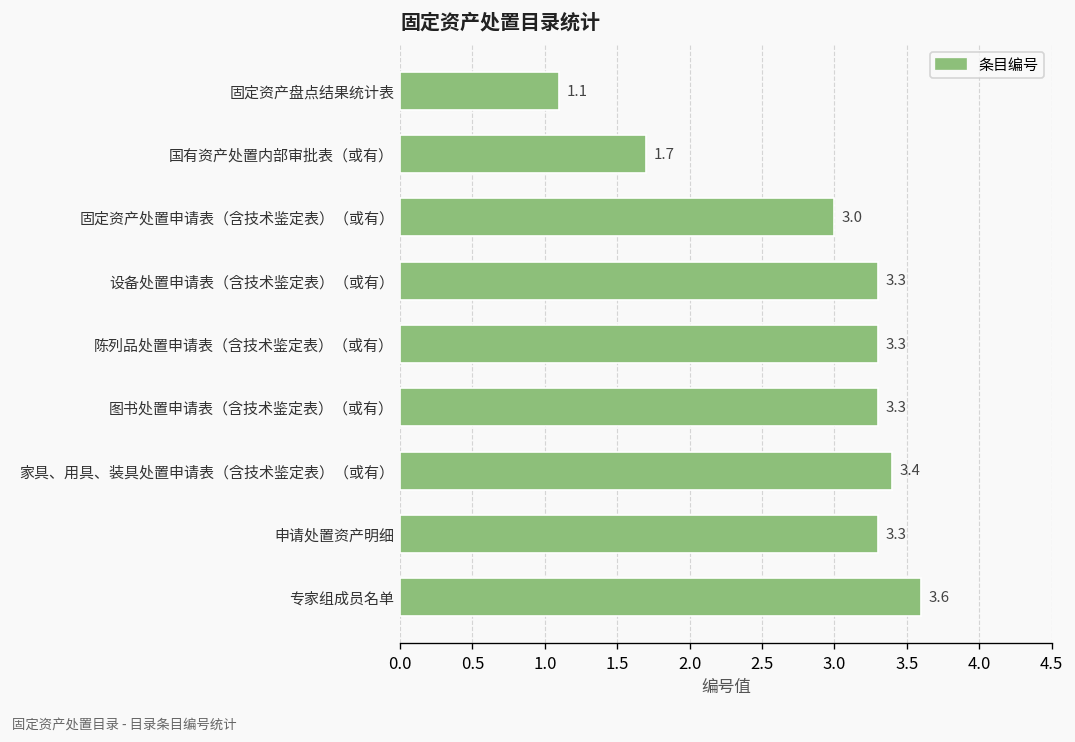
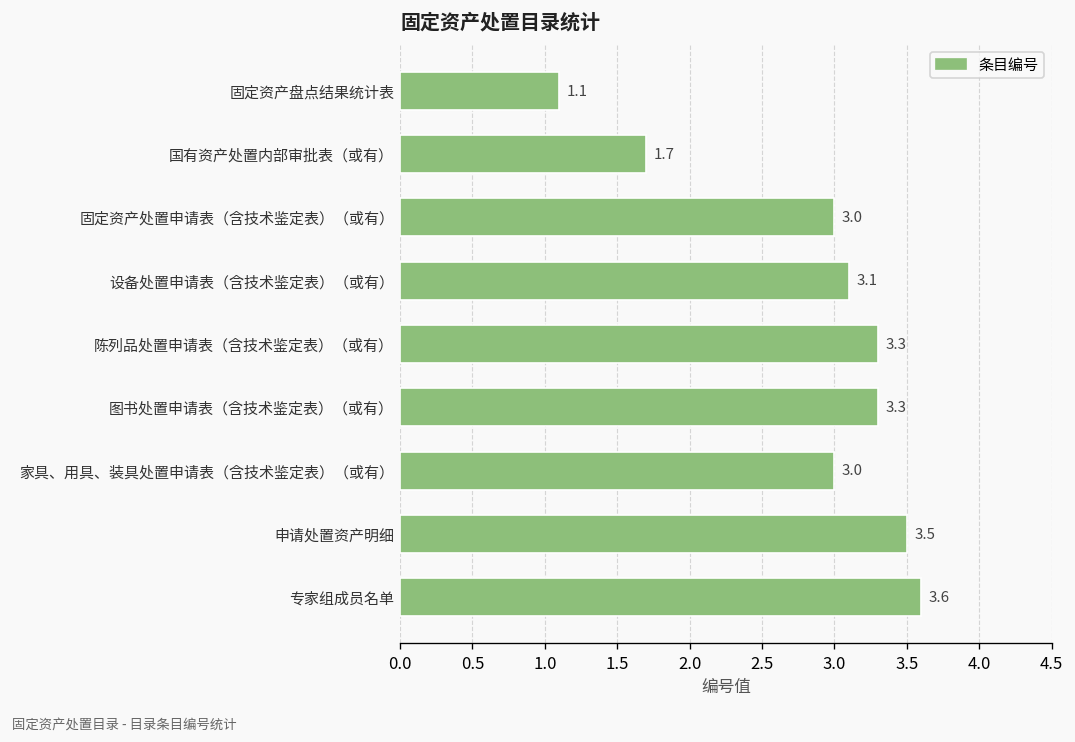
  {
    "固定资产盘点结果统计表": 1.1,
    "国有资产处置内部审批表（或有）": 1.7,
    "固定资产处置申请表（含技术鉴定表）（或有）": 3.0,
-   "设备处置申请表（含技术鉴定表）（或有）": 3.3,
+   "设备处置申请表（含技术鉴定表）（或有）": 3.1,
    "陈列品处置申请表（含技术鉴定表）（或有）": 3.3,
    "图书处置申请表（含技术鉴定表）（或有）": 3.3,
-   "家具、用具、装具处置申请表（含技术鉴定表）（或有）": 3.4,
-   "申请处置资产明细": 3.3,
+   "家具、用具、装具处置申请表（含技术鉴定表）（或有）": 3.0,
+   "申请处置资产明细": 3.5,
    "专家组成员名单": 3.6
  }
